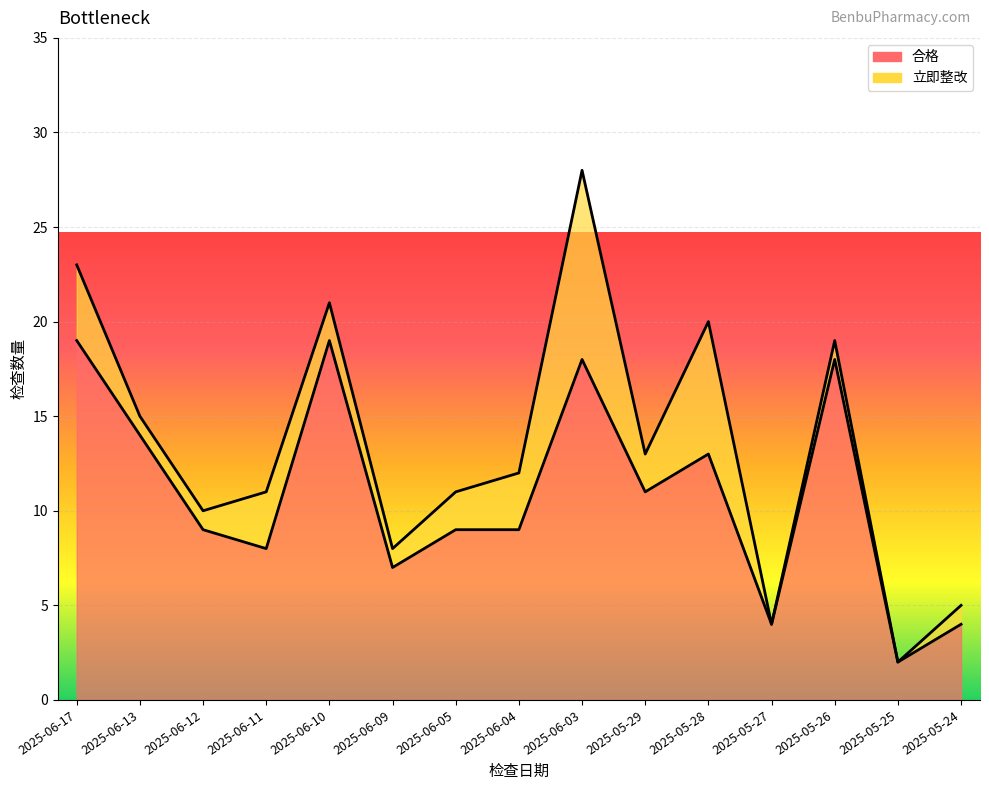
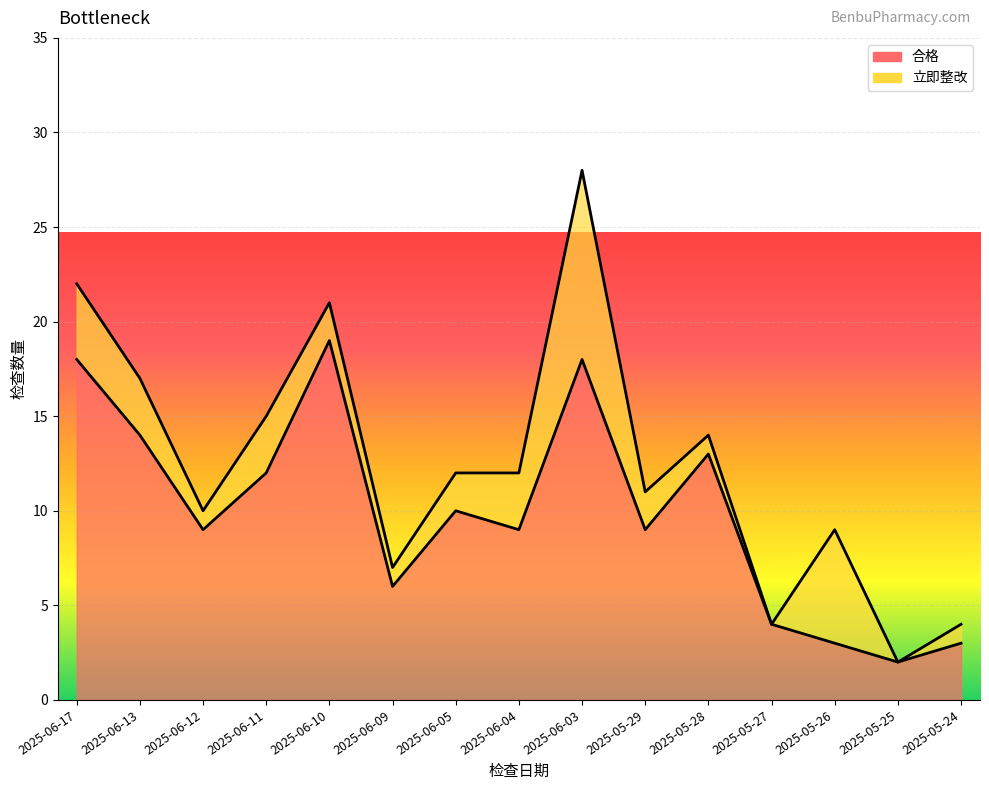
  {
    "合格": {
-     "2025-06-17": 19,
+     "2025-06-17": 18,
      "2025-06-13": 14,
      "2025-06-12": 9,
-     "2025-06-11": 8,
+     "2025-06-11": 12,
      "2025-06-10": 19,
-     "2025-06-09": 7,
-     "2025-06-05": 9,
+     "2025-06-09": 6,
+     "2025-06-05": 10,
      "2025-06-04": 9,
      "2025-06-03": 18,
-     "2025-05-29": 11,
+     "2025-05-29": 9,
      "2025-05-28": 13,
-     "2025-05-26": 18,
-     "2025-05-24": 4
+     "2025-05-26": 3,
+     "2025-05-24": 3
    },
    "立即整改": {
      "2025-06-17": 4,
-     "2025-06-13": 1,
+     "2025-06-13": 3,
      "2025-06-12": 1,
      "2025-06-11": 3,
      "2025-06-10": 2,
      "2025-06-09": 1,
      "2025-06-05": 2,
      "2025-06-04": 3,
      "2025-06-03": 10,
      "2025-05-29": 2,
-     "2025-05-28": 7,
-     "2025-05-26": 1,
+     "2025-05-28": 1,
+     "2025-05-26": 6,
      "2025-05-24": 1
    }
  }
